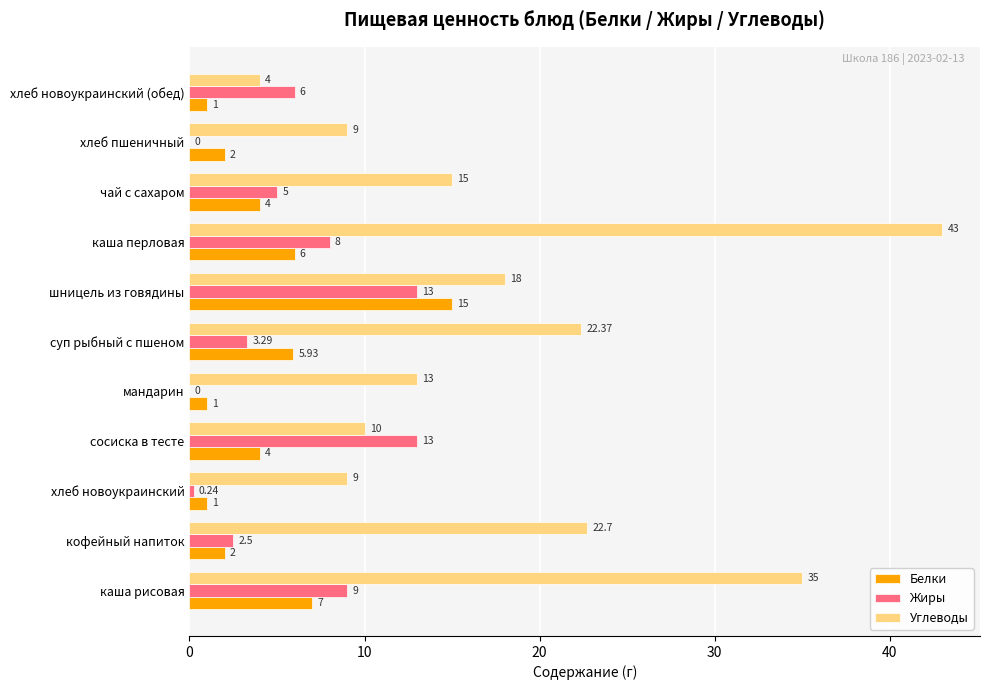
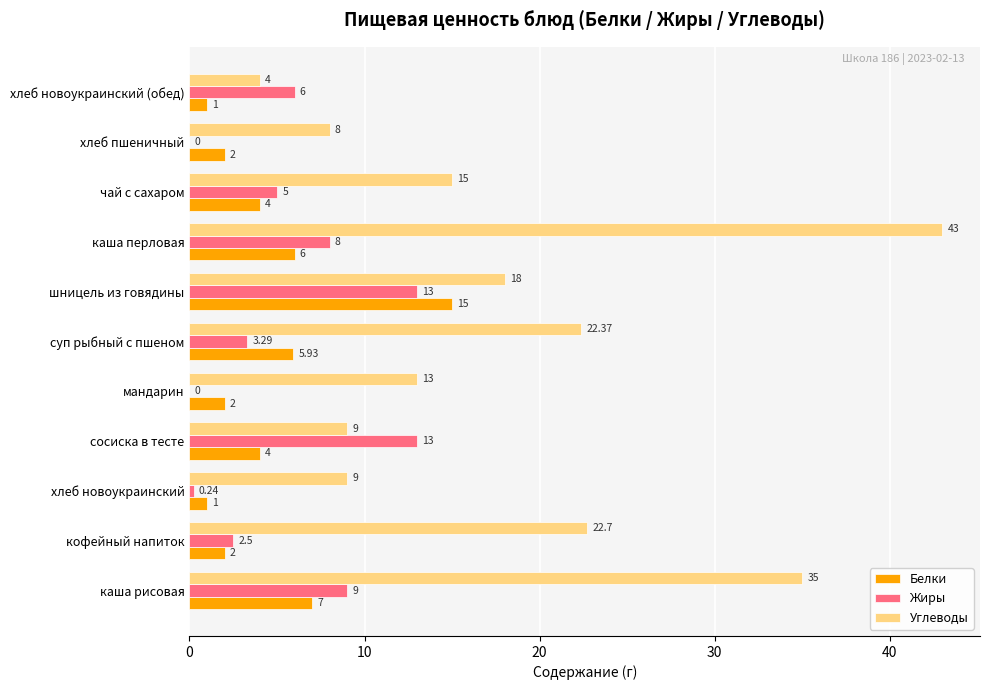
  {
    "Белки": {
      "хлеб новоукраинский (обед)": 1,
      "хлеб пшеничный": 2,
      "чай с сахаром": 4,
      "каша перловая": 6,
      "шницель из говядины": 15,
      "суп рыбный с пшеном": 5.93,
-     "мандарин": 1,
+     "мандарин": 2,
      "сосиска в тесте": 4,
      "хлеб новоукраинский": 1,
      "кофейный напиток": 2,
      "каша рисовая": 7
    },
    "Жиры": {
      "хлеб новоукраинский (обед)": 6,
      "хлеб пшеничный": 0,
      "чай с сахаром": 5,
      "каша перловая": 8,
      "шницель из говядины": 13,
      "суп рыбный с пшеном": 3.29,
      "мандарин": 0,
      "сосиска в тесте": 13,
      "хлеб новоукраинский": 0.24,
      "кофейный напиток": 2.5,
      "каша рисовая": 9
    },
    "Углеводы": {
      "хлеб новоукраинский (обед)": 4,
-     "хлеб пшеничный": 9,
+     "хлеб пшеничный": 8,
      "чай с сахаром": 15,
      "каша перловая": 43,
      "шницель из говядины": 18,
      "суп рыбный с пшеном": 22.37,
      "мандарин": 13,
-     "сосиска в тесте": 10,
+     "сосиска в тесте": 9,
      "хлеб новоукраинский": 9,
      "кофейный напиток": 22.7,
      "каша рисовая": 35
    }
  }
